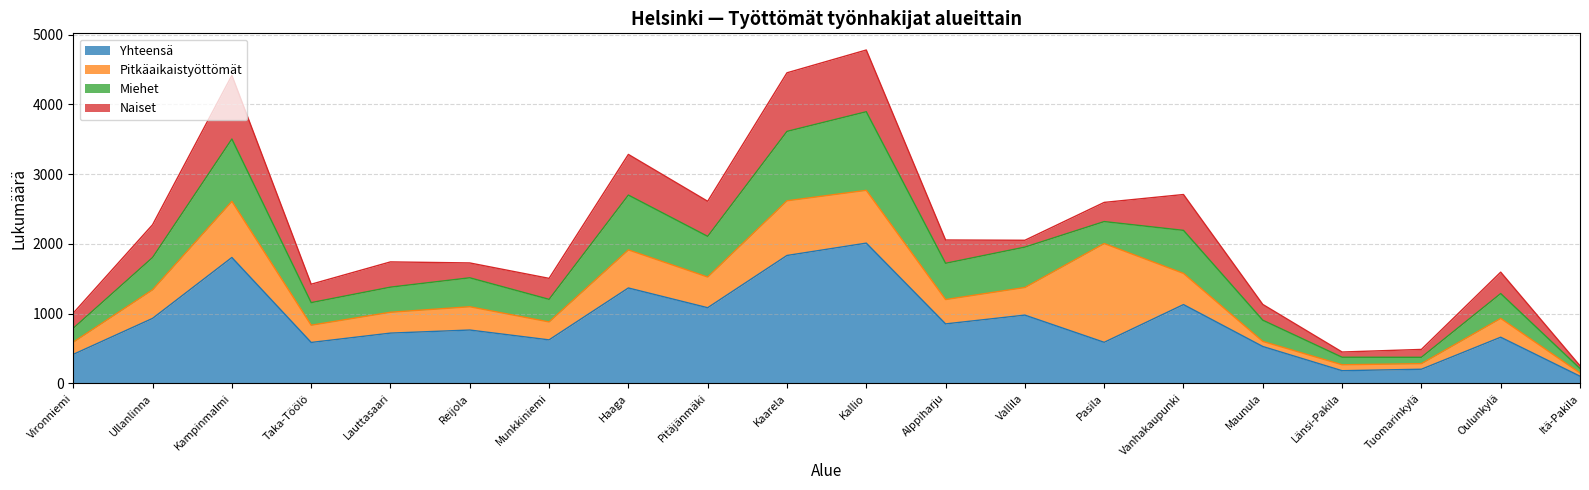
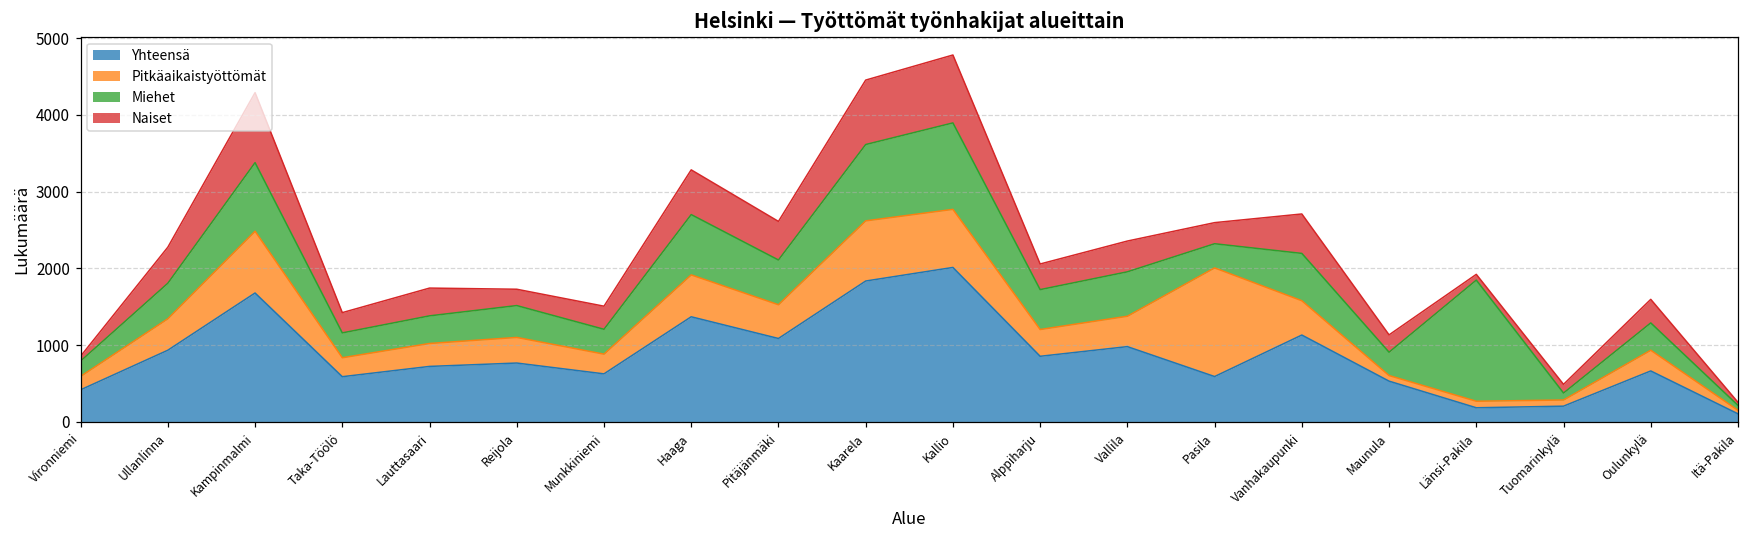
  {
    "Yhteensä": {
      "Vironniemi": 400,
      "Ullanlinna": 900,
-     "Kampinmalmi": 1800,
+     "Kampinmalmi": 1700,
      "Taka-Töölö": 600,
      "Lauttasaari": 700,
      "Reijola": 800,
      "Munkkiniemi": 600,
      "Haaga": 1400,
      "Pitäjänmäki": 1100,
      "Kaarela": 1800,
      "Kallio": 2000,
      "Alppiharju": 900,
      "Vallila": 1000,
      "Pasila": 600,
      "Vanhakaupunki": 1100,
      "Maunula": 500,
      "Länsi-Pakila": 200,
      "Tuomarinkylä": 200,
      "Oulunkylä": 700,
      "Itä-Pakila": 100
    },
    "Pitkäaikaistyöttömät": {
      "Vironniemi": 200,
      "Ullanlinna": 400,
      "Kampinmalmi": 800,
      "Taka-Töölö": 200,
      "Lauttasaari": 300,
      "Reijola": 300,
      "Munkkiniemi": 300,
      "Haaga": 500,
      "Pitäjänmäki": 400,
      "Kaarela": 800,
      "Kallio": 800,
      "Alppiharju": 300,
      "Vallila": 400,
      "Pasila": 1400,
      "Vanhakaupunki": 400,
      "Maunula": 100,
      "Länsi-Pakila": 100,
      "Tuomarinkylä": 100,
      "Oulunkylä": 300,
      "Itä-Pakila": 0
    },
    "Miehet": {
      "Vironniemi": 200,
      "Ullanlinna": 500,
      "Kampinmalmi": 900,
      "Taka-Töölö": 300,
      "Lauttasaari": 400,
      "Reijola": 400,
      "Munkkiniemi": 300,
      "Haaga": 800,
      "Pitäjänmäki": 600,
      "Kaarela": 1000,
      "Kallio": 1100,
      "Alppiharju": 500,
      "Vallila": 600,
      "Pasila": 300,
      "Vanhakaupunki": 600,
      "Maunula": 300,
-     "Länsi-Pakila": 100,
+     "Länsi-Pakila": 1600,
      "Tuomarinkylä": 100,
      "Oulunkylä": 400,
      "Itä-Pakila": 100
    },
    "Naiset": {
-     "Vironniemi": 200,
+     "Vironniemi": 100,
      "Ullanlinna": 500,
      "Taka-Töölö": 300,
      "Lauttasaari": 400,
      "Reijola": 200,
      "Munkkiniemi": 300,
      "Haaga": 600,
      "Pitäjänmäki": 500,
      "Kaarela": 800,
      "Kallio": 900,
      "Alppiharju": 300,
-     "Vallila": 100,
+     "Vallila": 400,
      "Pasila": 300,
      "Vanhakaupunki": 500,
      "Maunula": 200,
      "Länsi-Pakila": 100,
      "Tuomarinkylä": 100,
      "Oulunkylä": 300,
      "Itä-Pakila": 0
    }
  }
